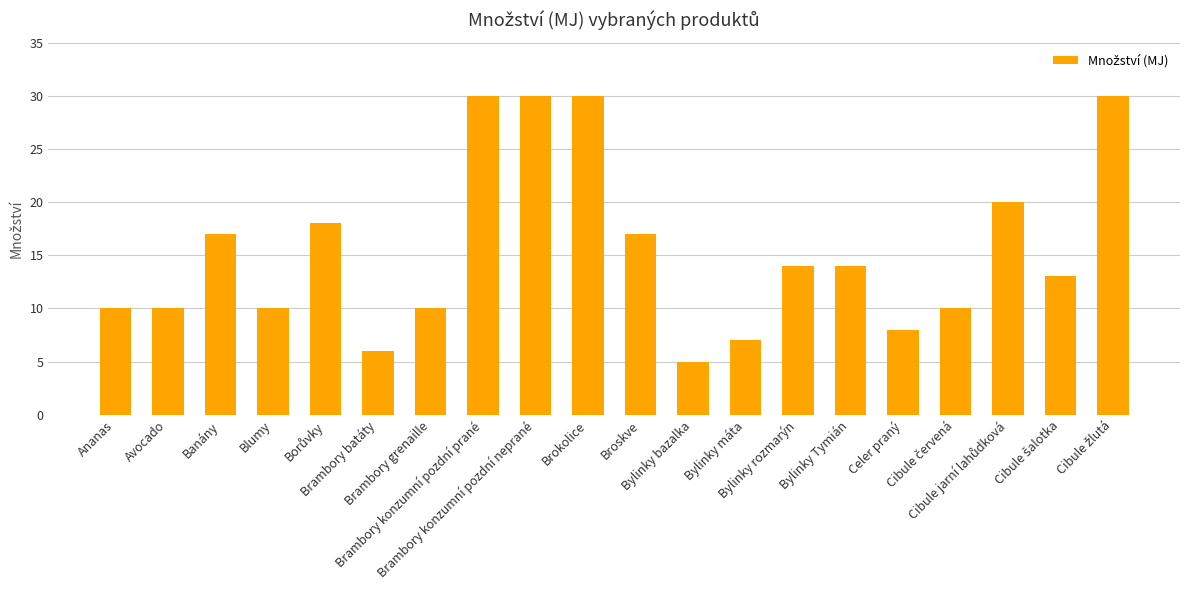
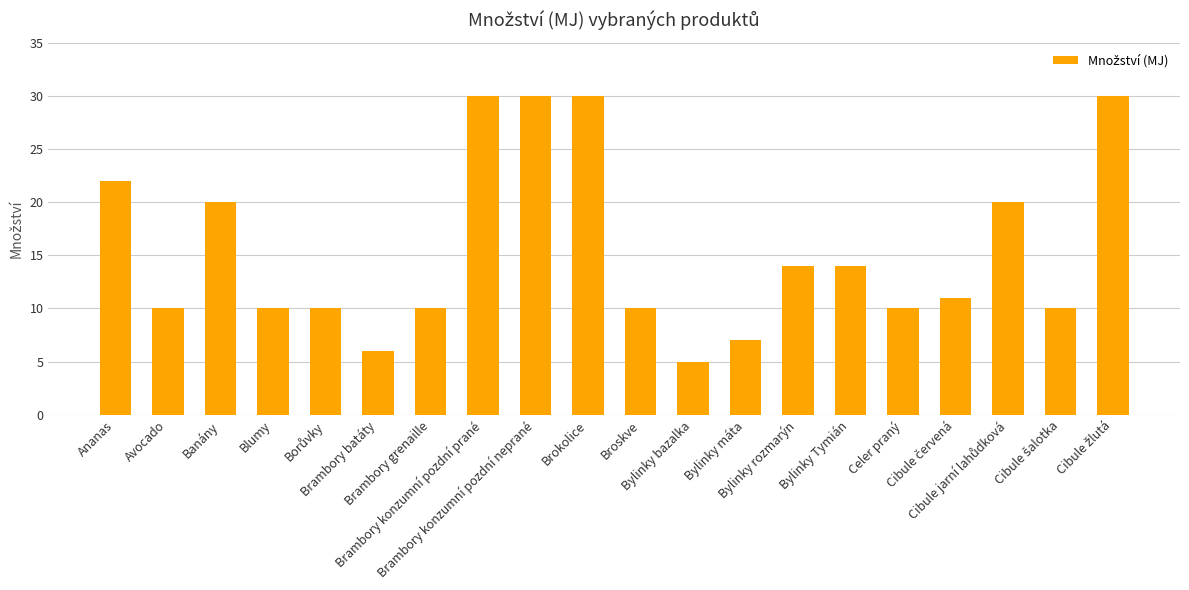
  {
-   "Ananas": 10,
+   "Ananas": 22,
    "Avocado": 10,
-   "Banány": 17,
+   "Banány": 20,
    "Blumy": 10,
-   "Borůvky": 18,
+   "Borůvky": 10,
    "Brambory batáty": 6,
    "Brambory grenaille": 10,
    "Brambory konzumní pozdní prané": 30,
    "Brambory konzumní pozdní neprané": 30,
    "Brokolice": 30,
-   "Broskve": 17,
+   "Broskve": 10,
    "Bylinky bazalka": 5,
    "Bylinky máta": 7,
    "Bylinky rozmarýn": 14,
    "Bylinky Tymián": 14,
-   "Celer praný": 8,
-   "Cibule červená": 10,
+   "Celer praný": 10,
+   "Cibule červená": 11,
    "Cibule jarní lahůdková": 20,
-   "Cibule šalotka": 13,
+   "Cibule šalotka": 10,
    "Cibule žlutá": 30
  }
